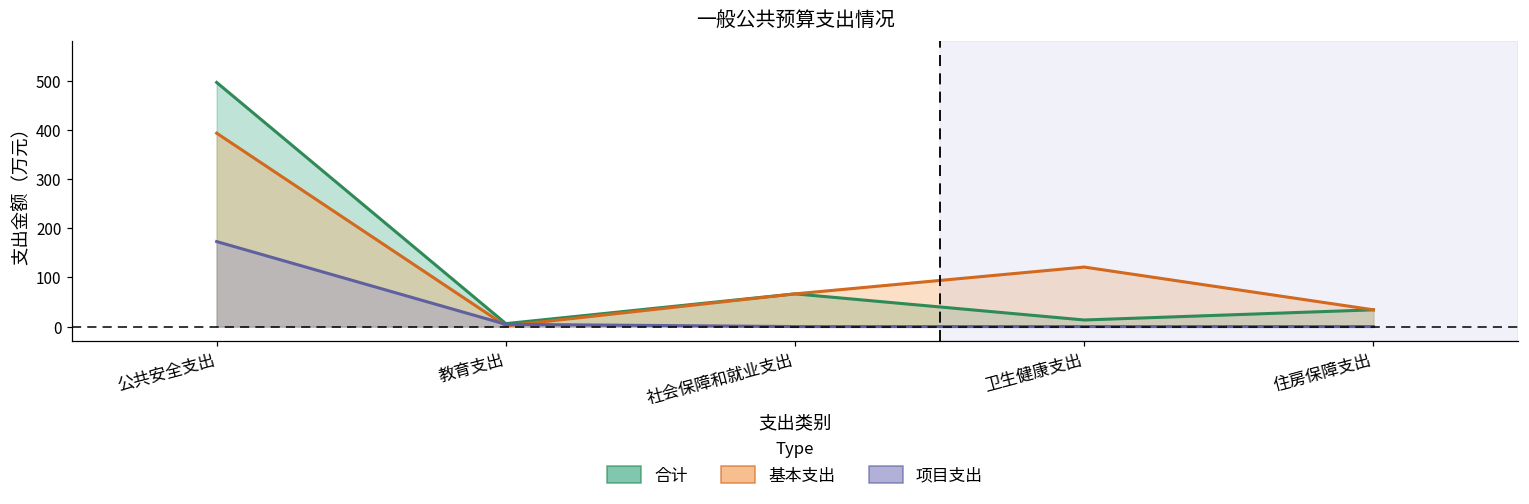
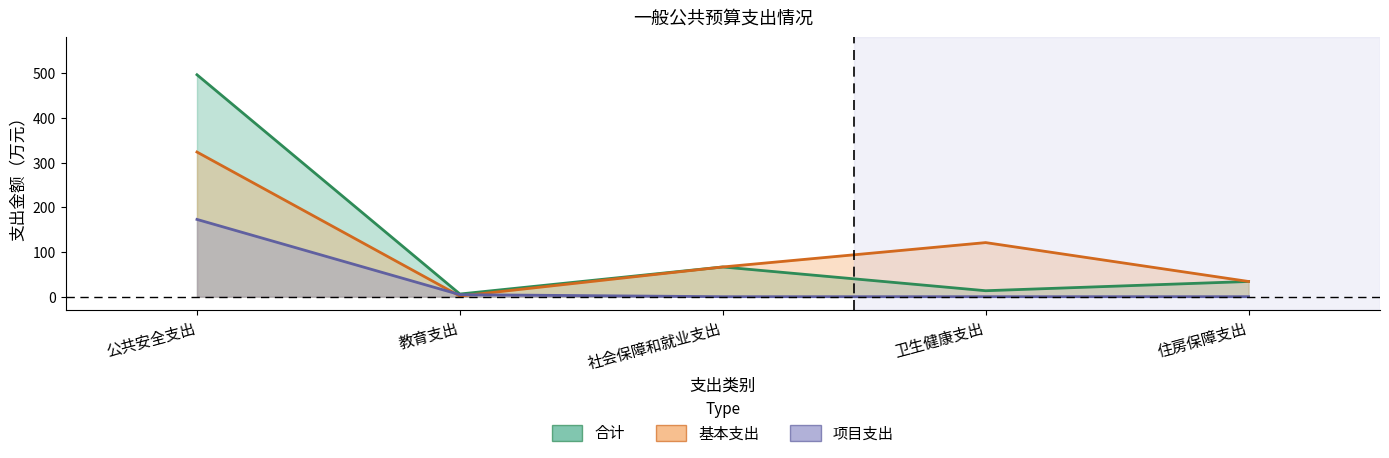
  {
    "基本支出": {
-     "公共安全支出": 390,
+     "公共安全支出": 320,
      "卫生健康支出": 120
    }
  }
